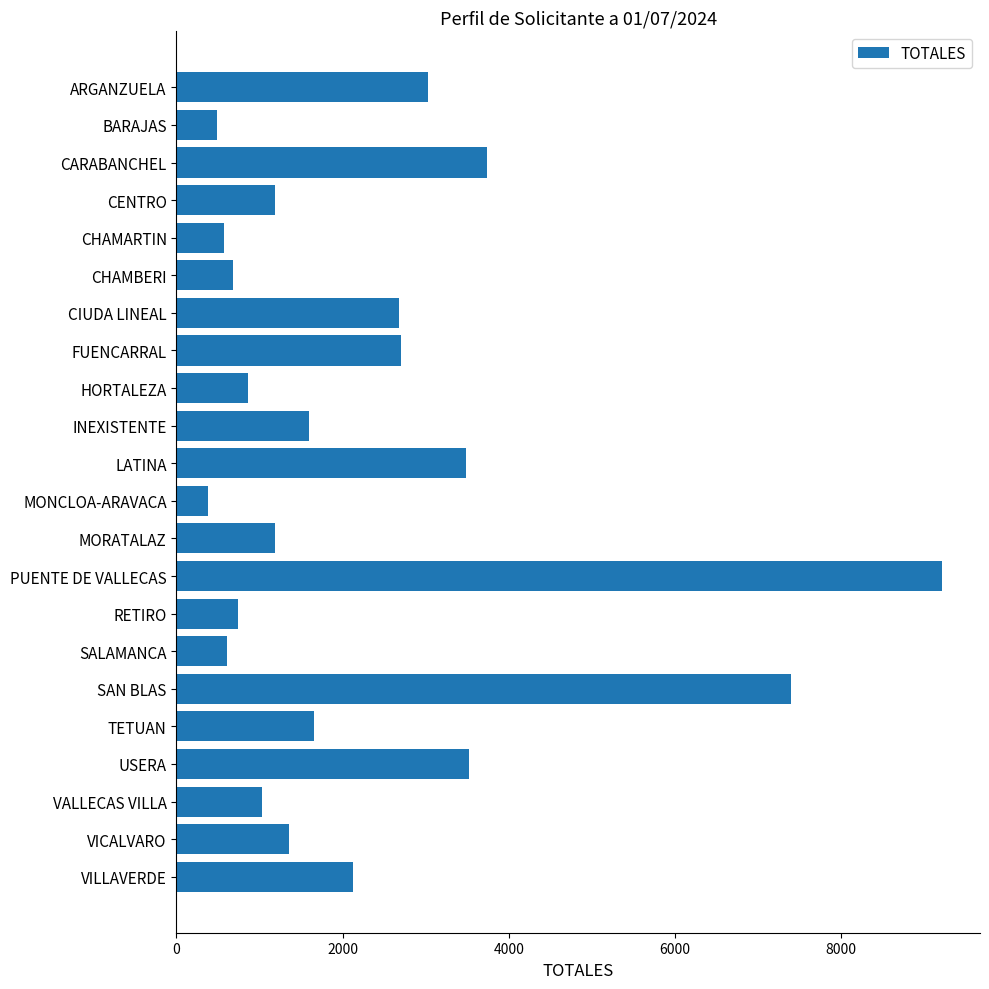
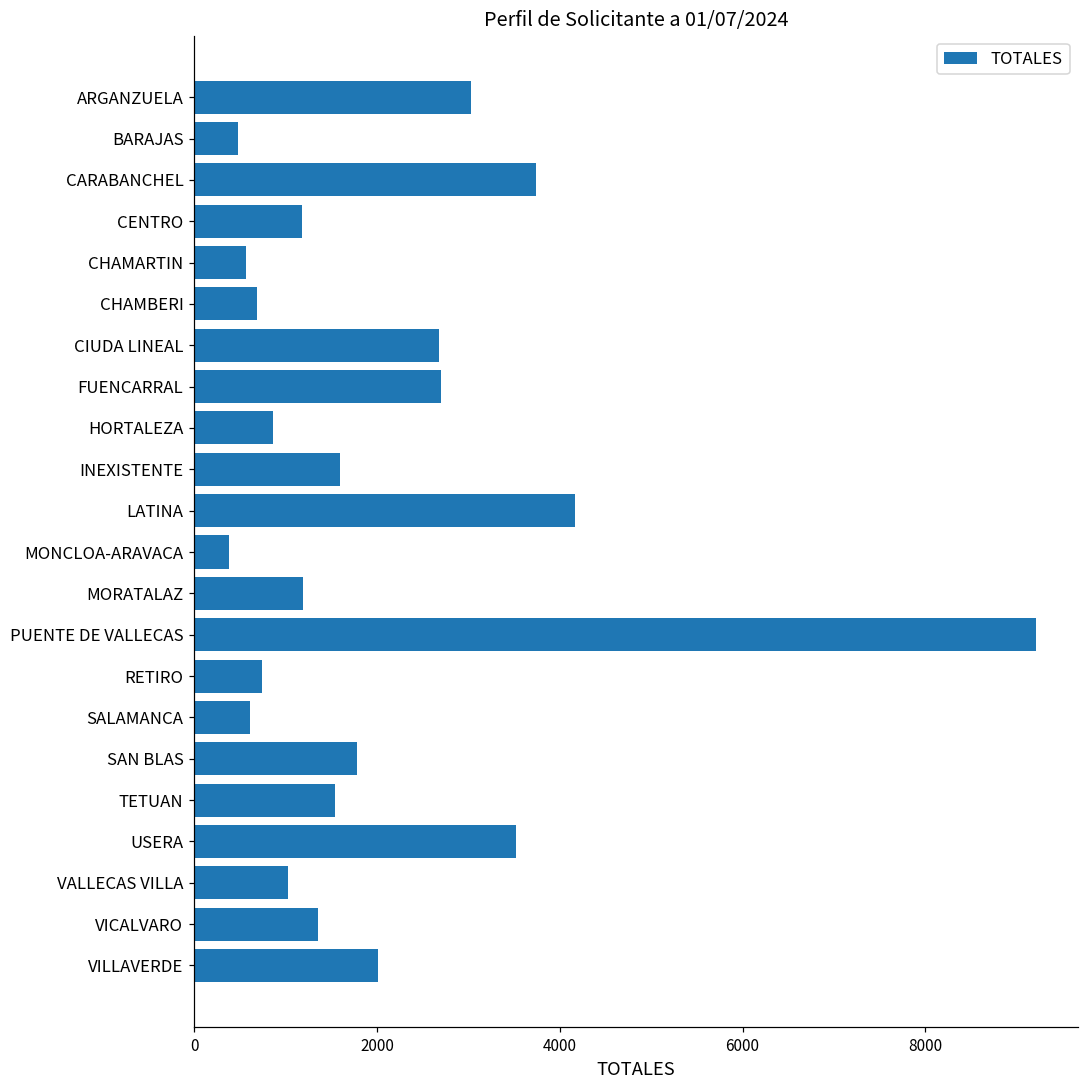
  {
    "ARGANZUELA": 3000,
    "BARAJAS": 500,
    "CARABANCHEL": 3700,
    "CENTRO": 1200,
    "CHAMARTIN": 600,
    "CHAMBERI": 700,
    "CIUDA LINEAL": 2700,
    "FUENCARRAL": 2700,
    "HORTALEZA": 900,
    "INEXISTENTE": 1600,
-   "LATINA": 3500,
+   "LATINA": 4200,
    "MONCLOA-ARAVACA": 400,
    "MORATALAZ": 1200,
    "PUENTE DE VALLECAS": 9200,
    "RETIRO": 700,
    "SALAMANCA": 600,
-   "SAN BLAS": 7400,
-   "TETUAN": 1700,
+   "SAN BLAS": 1800,
+   "TETUAN": 1500,
    "USERA": 3500,
    "VALLECAS VILLA": 1000,
    "VICALVARO": 1400,
-   "VILLAVERDE": 2100
+   "VILLAVERDE": 2000
  }
